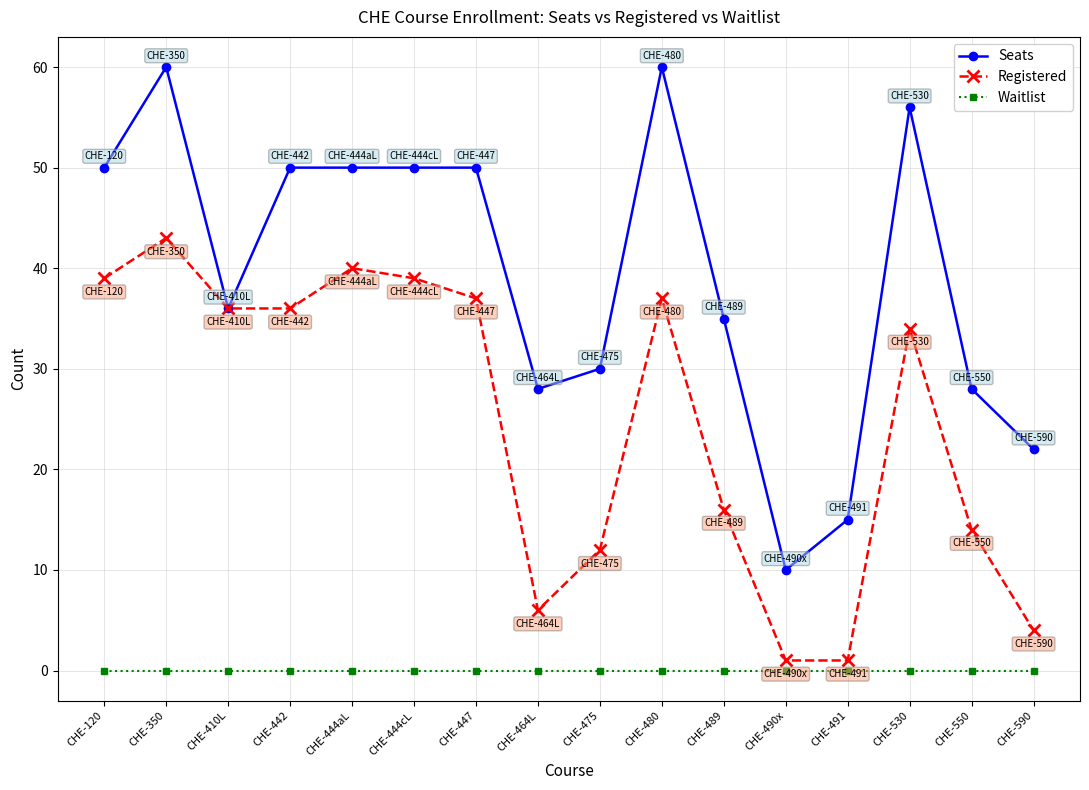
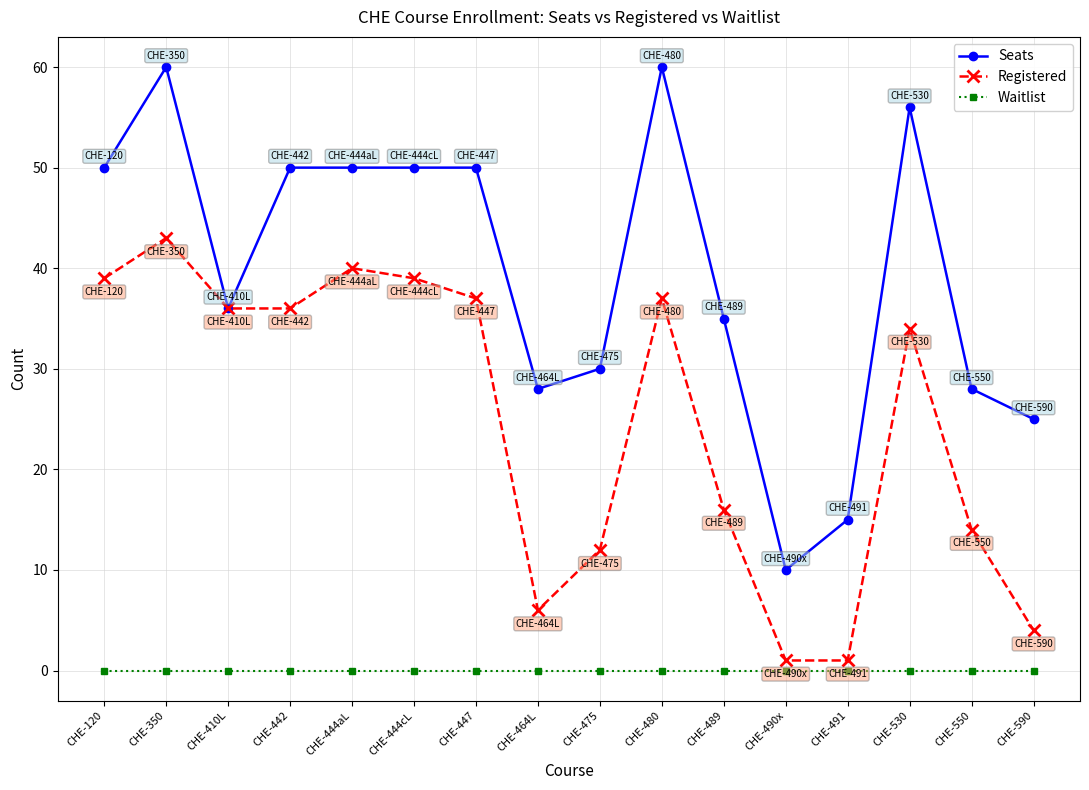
  {
    "Seats": {
      "CHE-120": 50,
      "CHE-350": 60,
      "CHE-442": 50,
      "CHE-444aL": 50,
      "CHE-444cL": 50,
      "CHE-447": 50,
      "CHE-464L": 28,
      "CHE-475": 30,
      "CHE-480": 60,
      "CHE-489": 35,
      "CHE-490x": 10,
      "CHE-491": 15,
      "CHE-530": 56,
      "CHE-550": 28,
-     "CHE-590": 22
+     "CHE-590": 25
    },
    "Registered": {
      "CHE-120": 39,
      "CHE-350": 43,
      "CHE-442": 36,
      "CHE-444aL": 40,
      "CHE-444cL": 39,
      "CHE-447": 37,
      "CHE-464L": 6,
      "CHE-475": 12,
      "CHE-480": 37,
      "CHE-489": 16,
      "CHE-490x": 1,
      "CHE-491": 1,
      "CHE-530": 34,
      "CHE-550": 14,
      "CHE-590": 4
    },
    "Waitlist": {
      "CHE-120": 0,
      "CHE-350": 0,
      "CHE-410L": 0,
      "CHE-442": 0,
      "CHE-444aL": 0,
      "CHE-444cL": 0,
      "CHE-447": 0,
      "CHE-464L": 0,
      "CHE-475": 0,
      "CHE-480": 0,
      "CHE-489": 0,
      "CHE-530": 0,
      "CHE-550": 0,
      "CHE-590": 0
    }
  }
